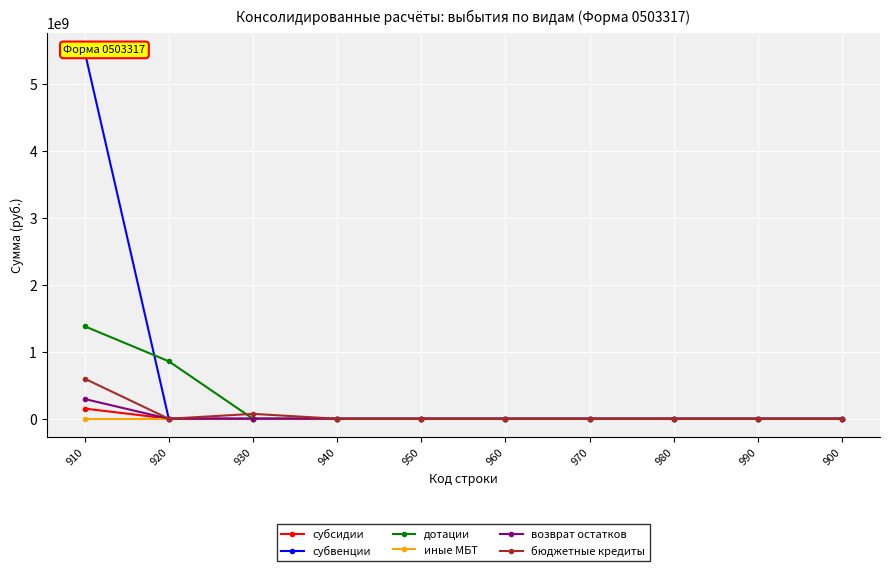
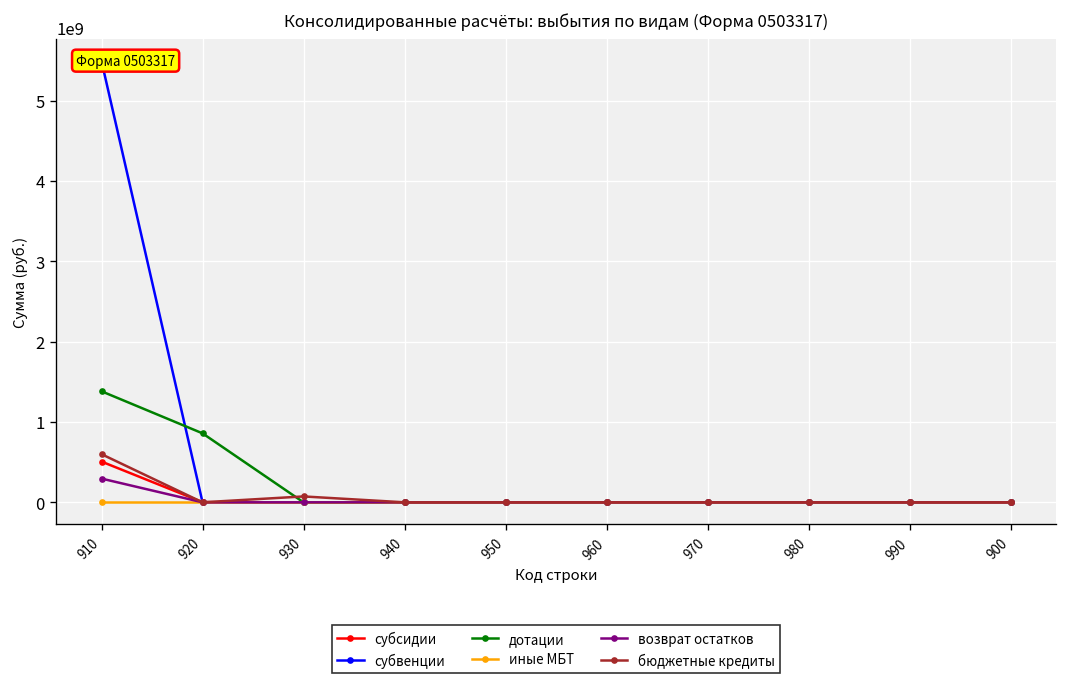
  {
    "субсидии": {
-     "910": 200000000
+     "910": 500000000
    },
    "дотации": {
      "910": 1400000000,
      "920": 900000000
    },
    "иные МБТ": {
      "910": 0
    },
    "возврат остатков": {
      "910": 300000000
    },
    "бюджетные кредиты": {
      "910": 600000000,
      "930": 100000000
    }
  }
